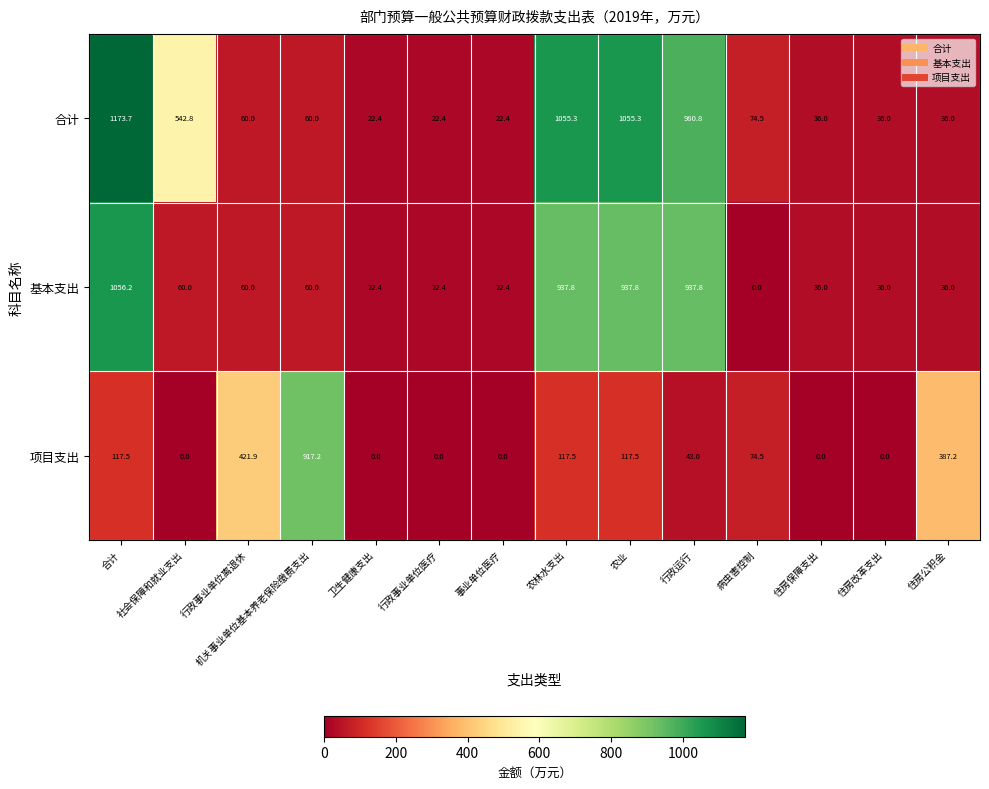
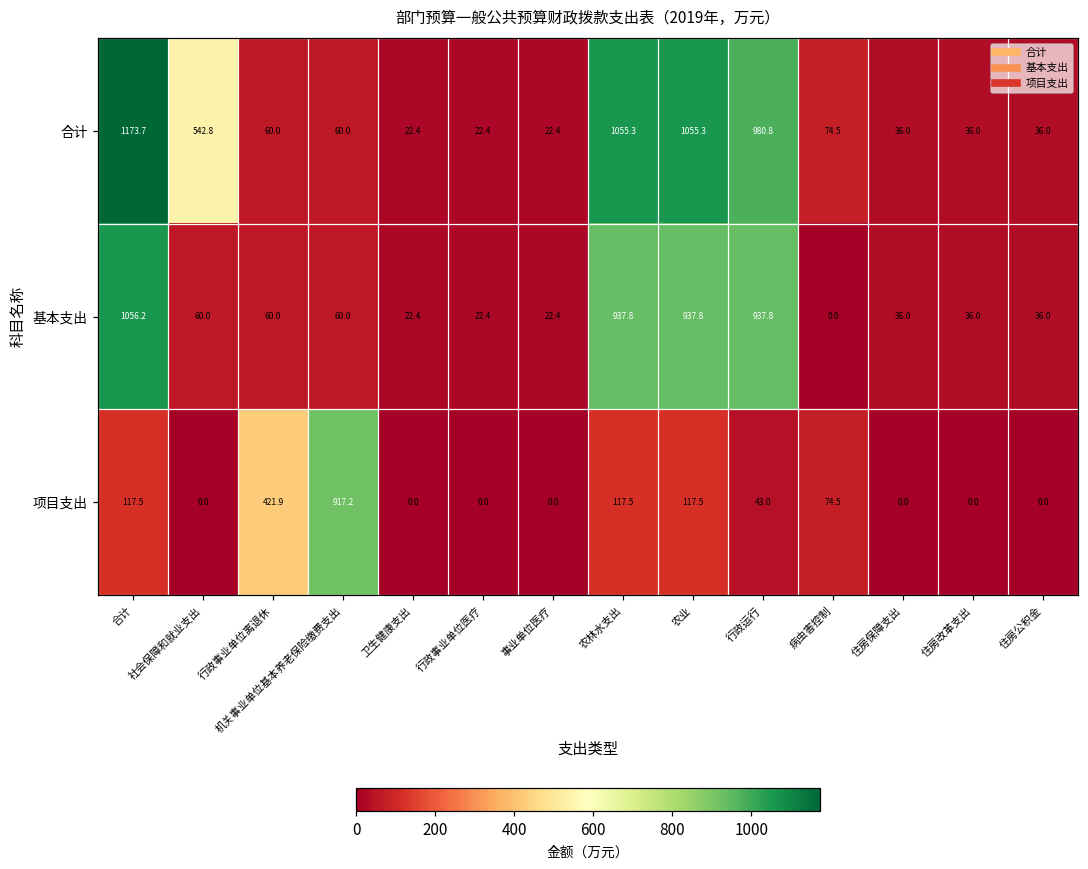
  {
    "合计": {
      "合计": 1173.7,
      "社会保障和就业支出": 542.8,
      "行政事业单位离退休": 60.0,
      "机关事业单位基本养老保险缴费支出": 60.0,
      "卫生健康支出": 22.4,
      "行政事业单位医疗": 22.4,
      "事业单位医疗": 22.4,
      "农林水支出": 1055.3,
      "农业": 1055.3,
      "行政运行": 980.8,
      "病虫害控制": 74.5,
      "住房保障支出": 36.0,
      "住房改革支出": 36.0,
      "住房公积金": 36.0
    },
    "基本支出": {
      "合计": 1056.2,
      "社会保障和就业支出": 60.0,
      "行政事业单位离退休": 60.0,
      "机关事业单位基本养老保险缴费支出": 60.0,
      "卫生健康支出": 22.4,
      "行政事业单位医疗": 22.4,
      "事业单位医疗": 22.4,
      "农林水支出": 937.8,
      "农业": 937.8,
      "行政运行": 937.8,
      "病虫害控制": 0.0,
      "住房保障支出": 36.0,
      "住房改革支出": 36.0,
      "住房公积金": 36.0
    },
    "项目支出": {
      "合计": 117.5,
      "社会保障和就业支出": 0.0,
      "行政事业单位离退休": 421.9,
      "机关事业单位基本养老保险缴费支出": 917.2,
      "卫生健康支出": 0.0,
      "行政事业单位医疗": 0.0,
      "事业单位医疗": 0.0,
      "农林水支出": 117.5,
      "农业": 117.5,
      "行政运行": 43.0,
      "病虫害控制": 74.5,
      "住房保障支出": 0.0,
      "住房改革支出": 0.0,
-     "住房公积金": 387.2
+     "住房公积金": 0.0
    }
  }
